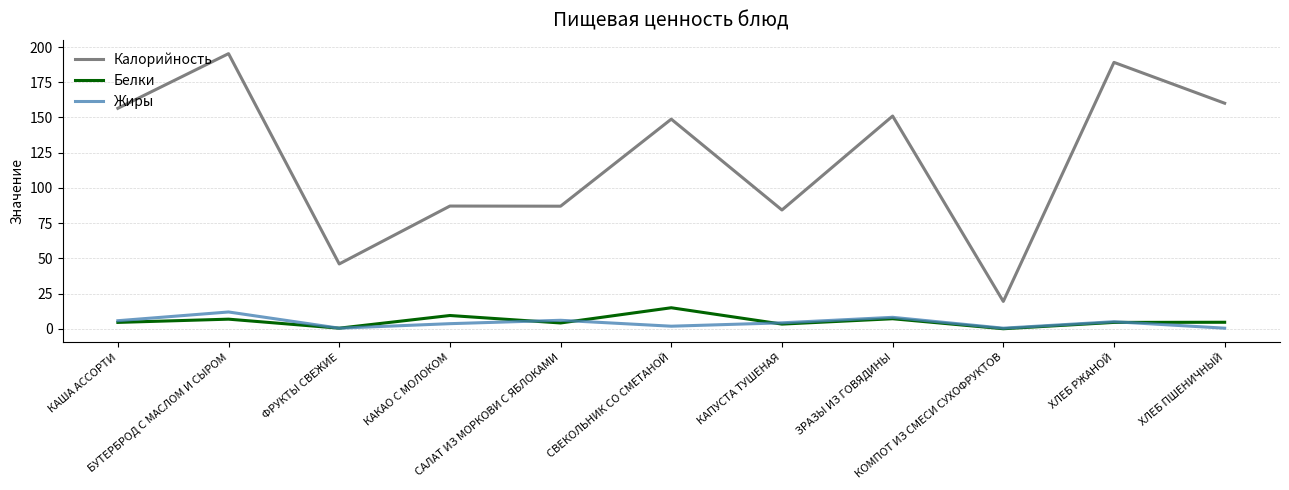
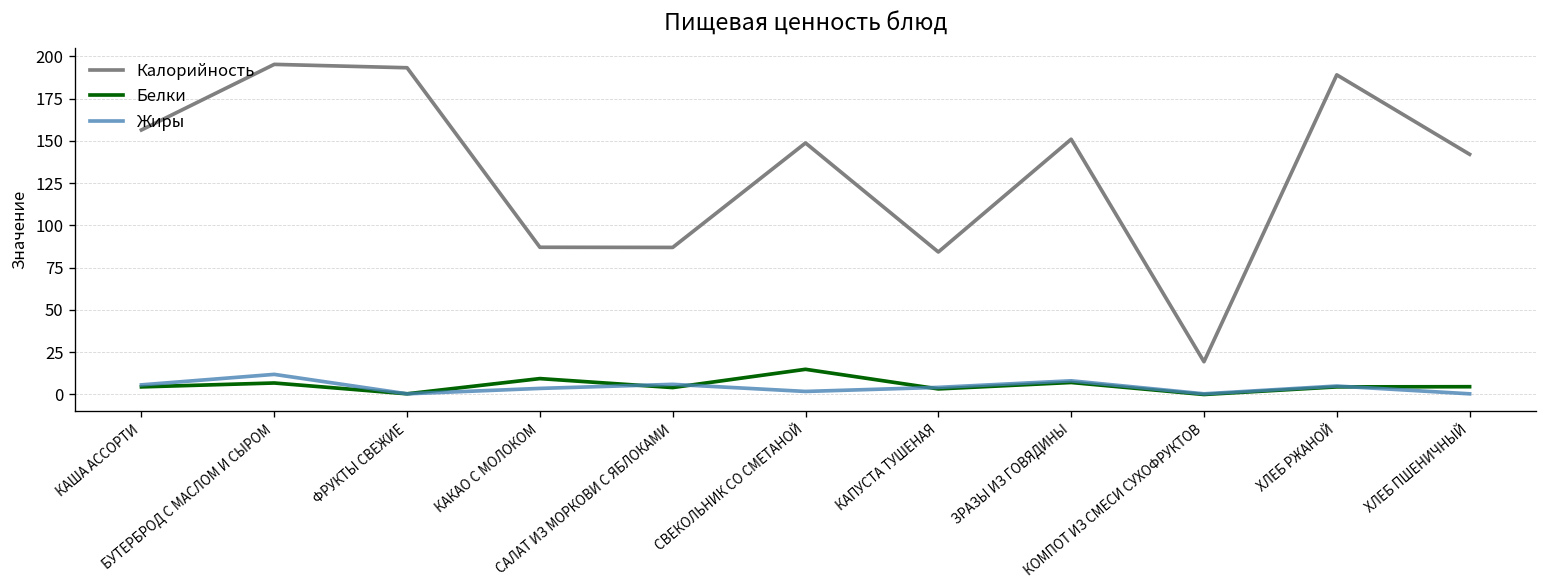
  {
    "Калорийность": {
      "КАША АССОРТИ": 157,
      "БУТЕРБРОД С МАСЛОМ И СЫРОМ": 195,
-     "ФРУКТЫ СВЕЖИЕ": 46,
+     "ФРУКТЫ СВЕЖИЕ": 193,
      "КАКАО С МОЛОКОМ": 87,
      "САЛАТ ИЗ МОРКОВИ С ЯБЛОКАМИ": 87,
      "СВЕКОЛЬНИК СО СМЕТАНОЙ": 149,
      "КАПУСТА ТУШЕНАЯ": 84,
      "ЗРАЗЫ ИЗ ГОВЯДИНЫ": 151,
      "КОМПОТ ИЗ СМЕСИ СУХОФРУКТОВ": 19,
      "ХЛЕБ РЖАНОЙ": 189,
-     "ХЛЕБ ПШЕНИЧНЫЙ": 160
+     "ХЛЕБ ПШЕНИЧНЫЙ": 142
    },
    "Белки": {
      "БУТЕРБРОД С МАСЛОМ И СЫРОМ": 7,
      "КАКАО С МОЛОКОМ": 9,
      "САЛАТ ИЗ МОРКОВИ С ЯБЛОКАМИ": 4,
      "СВЕКОЛЬНИК СО СМЕТАНОЙ": 15,
      "ХЛЕБ ПШЕНИЧНЫЙ": 5
    },
    "Жиры": {
      "БУТЕРБРОД С МАСЛОМ И СЫРОМ": 12,
      "КАКАО С МОЛОКОМ": 4,
      "САЛАТ ИЗ МОРКОВИ С ЯБЛОКАМИ": 6,
      "СВЕКОЛЬНИК СО СМЕТАНОЙ": 2,
      "ХЛЕБ ПШЕНИЧНЫЙ": 0
    }
  }
